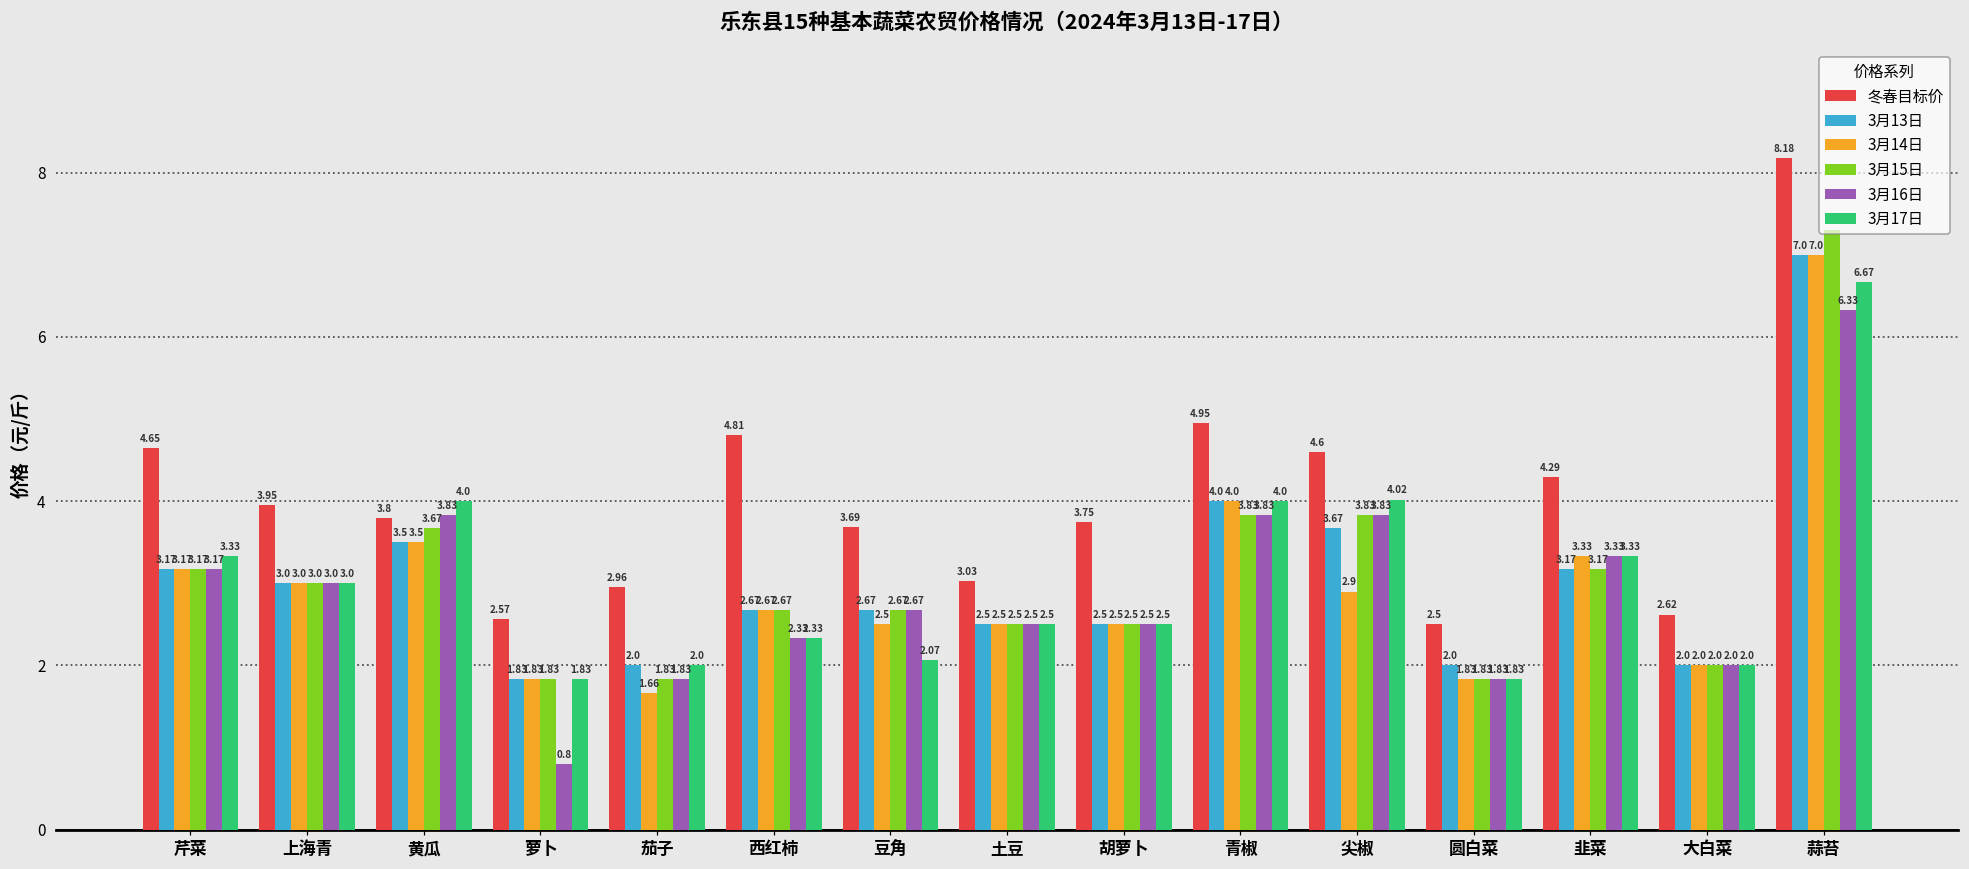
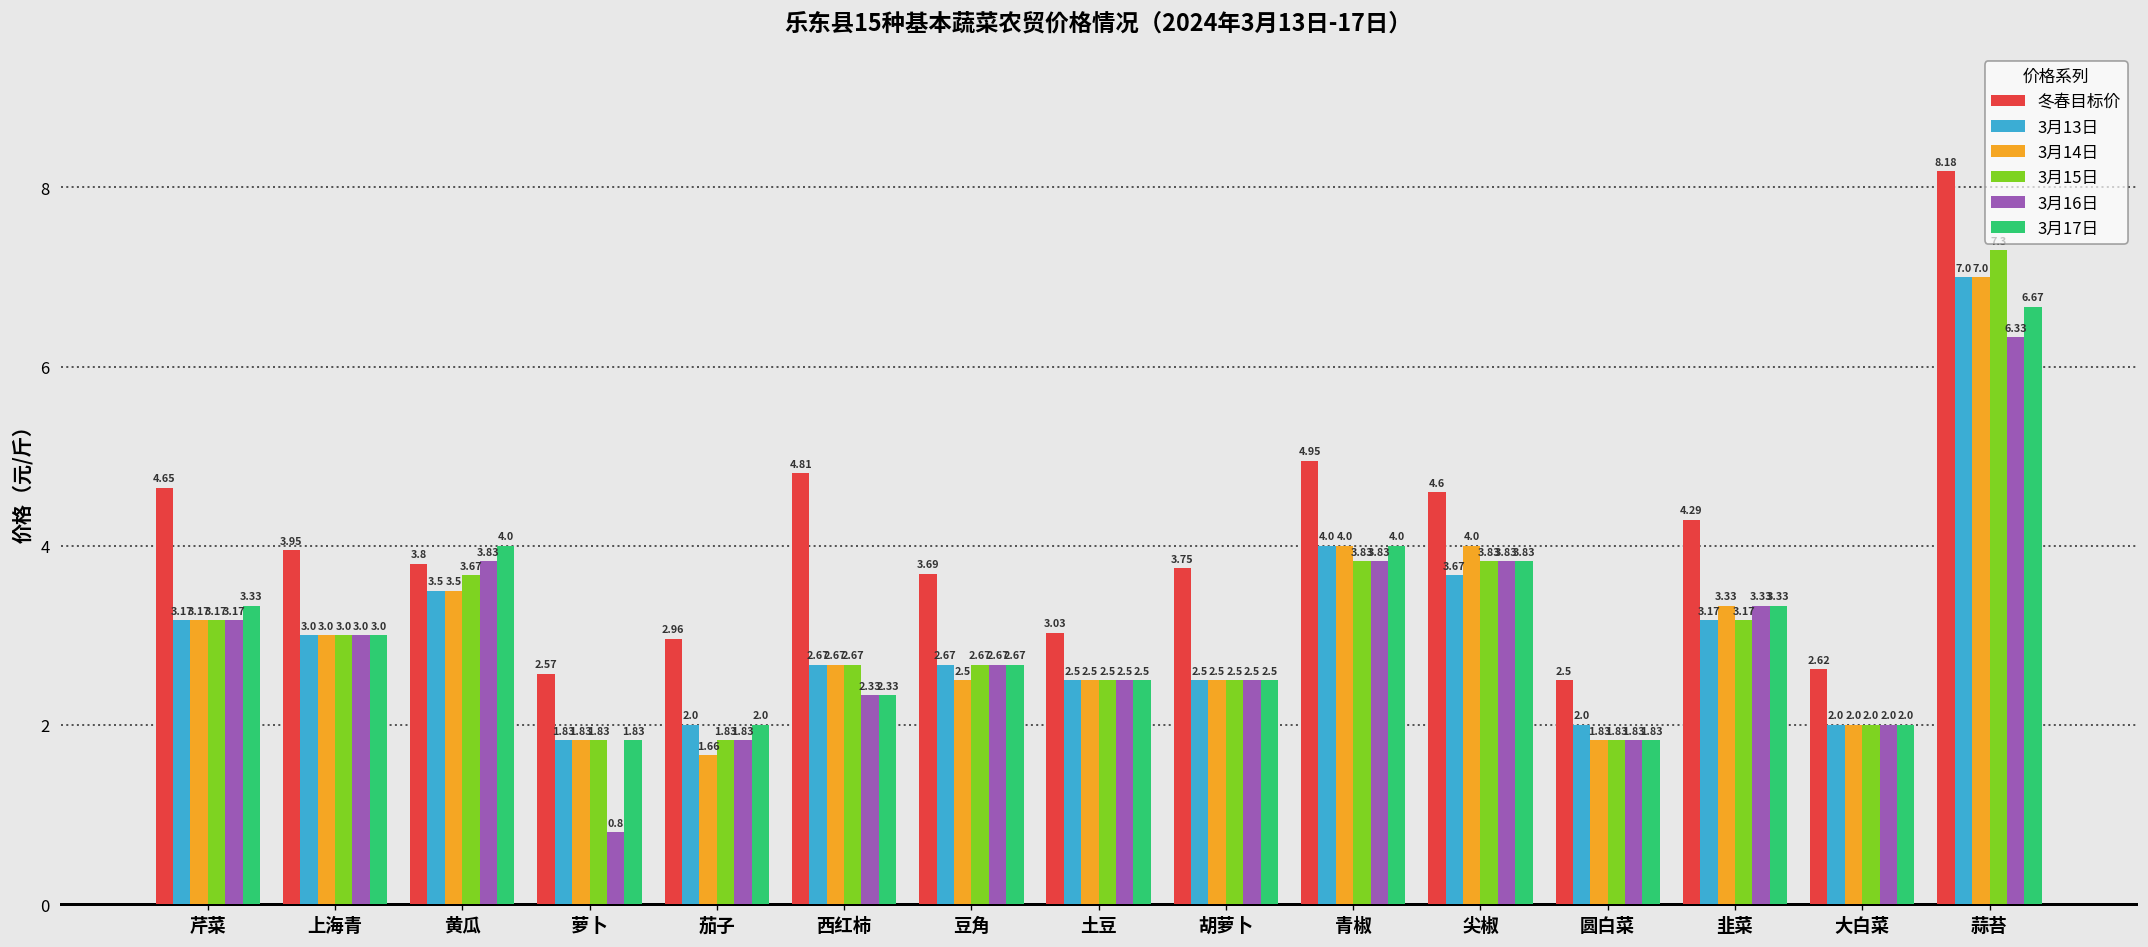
  {
    "冬春目标价": {
      "芹菜": 4.65,
      "上海青": 3.95,
      "黄瓜": 3.8,
      "萝卜": 2.57,
      "茄子": 2.96,
      "西红柿": 4.81,
      "豆角": 3.69,
      "土豆": 3.03,
      "胡萝卜": 3.75,
      "青椒": 4.95,
      "尖椒": 4.6,
      "圆白菜": 2.5,
      "韭菜": 4.29,
      "大白菜": 2.62,
      "蒜苔": 8.18
    },
    "3月13日": {
      "上海青": 3.0,
      "黄瓜": 3.5,
      "茄子": 2.0,
      "豆角": 2.67,
      "土豆": 2.5,
      "胡萝卜": 2.5,
      "青椒": 4.0,
      "尖椒": 3.67,
      "圆白菜": 2.0,
      "韭菜": 3.17,
      "大白菜": 2.0,
      "蒜苔": 7.0
    },
    "3月14日": {
      "上海青": 3.0,
      "黄瓜": 3.5,
      "茄子": 1.66,
      "豆角": 2.5,
      "土豆": 2.5,
      "胡萝卜": 2.5,
      "青椒": 4.0,
-     "尖椒": 2.9,
+     "尖椒": 4.0,
      "韭菜": 3.33,
      "大白菜": 2.0,
      "蒜苔": 7.0
    },
    "3月15日": {
      "上海青": 3.0,
      "黄瓜": 3.67,
      "土豆": 2.5,
      "胡萝卜": 2.5,
      "韭菜": 3.17,
      "大白菜": 2.0
    },
    "3月16日": {
      "上海青": 3.0,
      "黄瓜": 3.83,
      "萝卜": 0.8,
      "土豆": 2.5,
      "胡萝卜": 2.5,
      "大白菜": 2.0,
      "蒜苔": 6.33
    },
    "3月17日": {
      "芹菜": 3.33,
      "上海青": 3.0,
      "黄瓜": 4.0,
      "萝卜": 1.83,
      "茄子": 2.0,
-     "豆角": 2.07,
+     "豆角": 2.67,
      "土豆": 2.5,
      "胡萝卜": 2.5,
      "青椒": 4.0,
-     "尖椒": 4.02,
+     "尖椒": 3.83,
      "大白菜": 2.0,
      "蒜苔": 6.67
    }
  }
